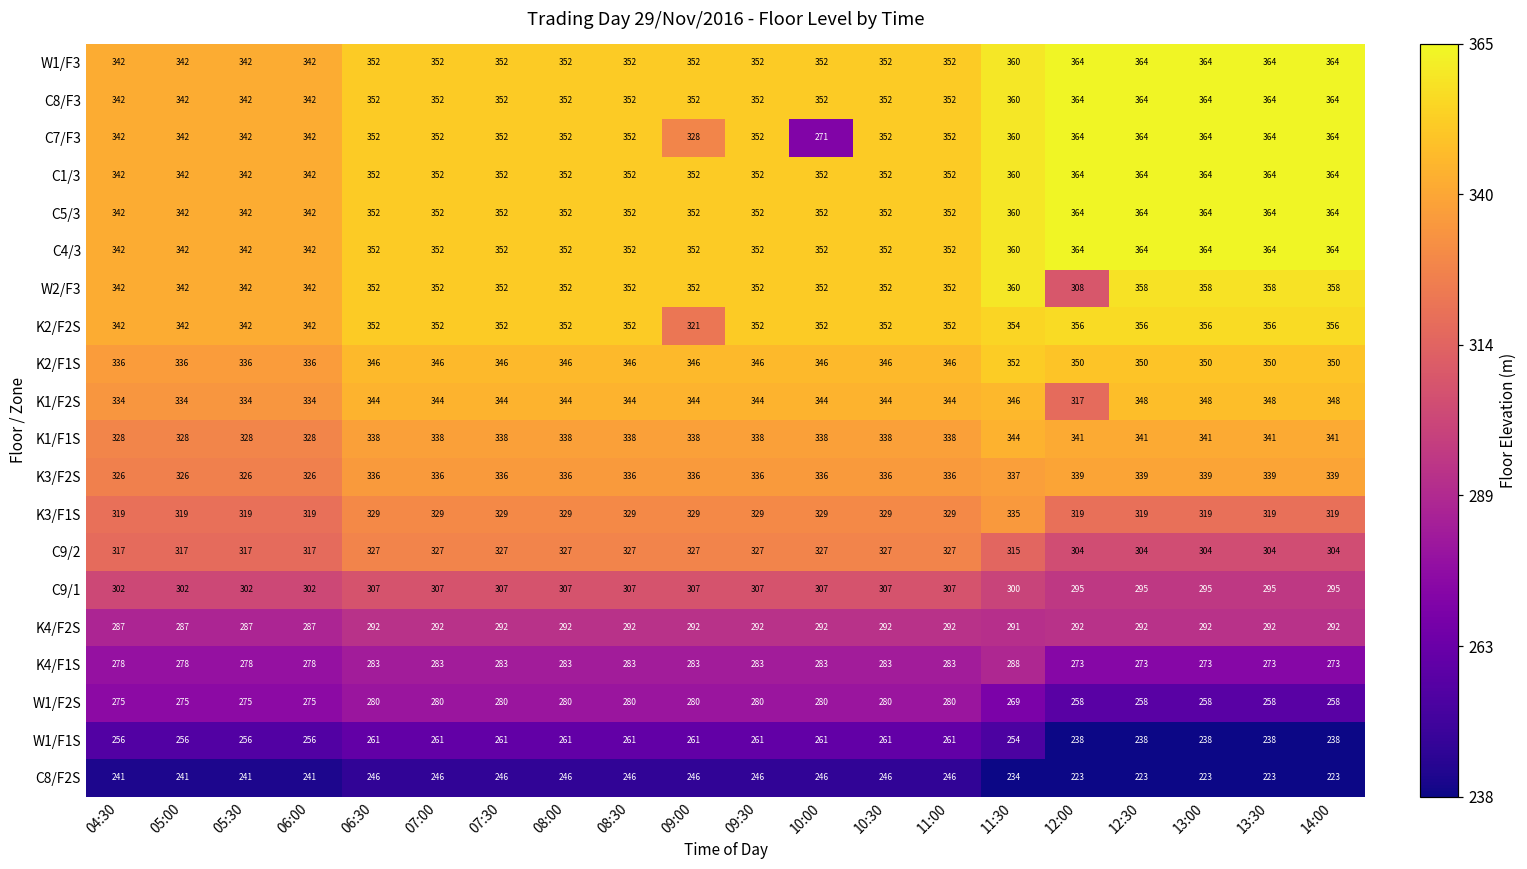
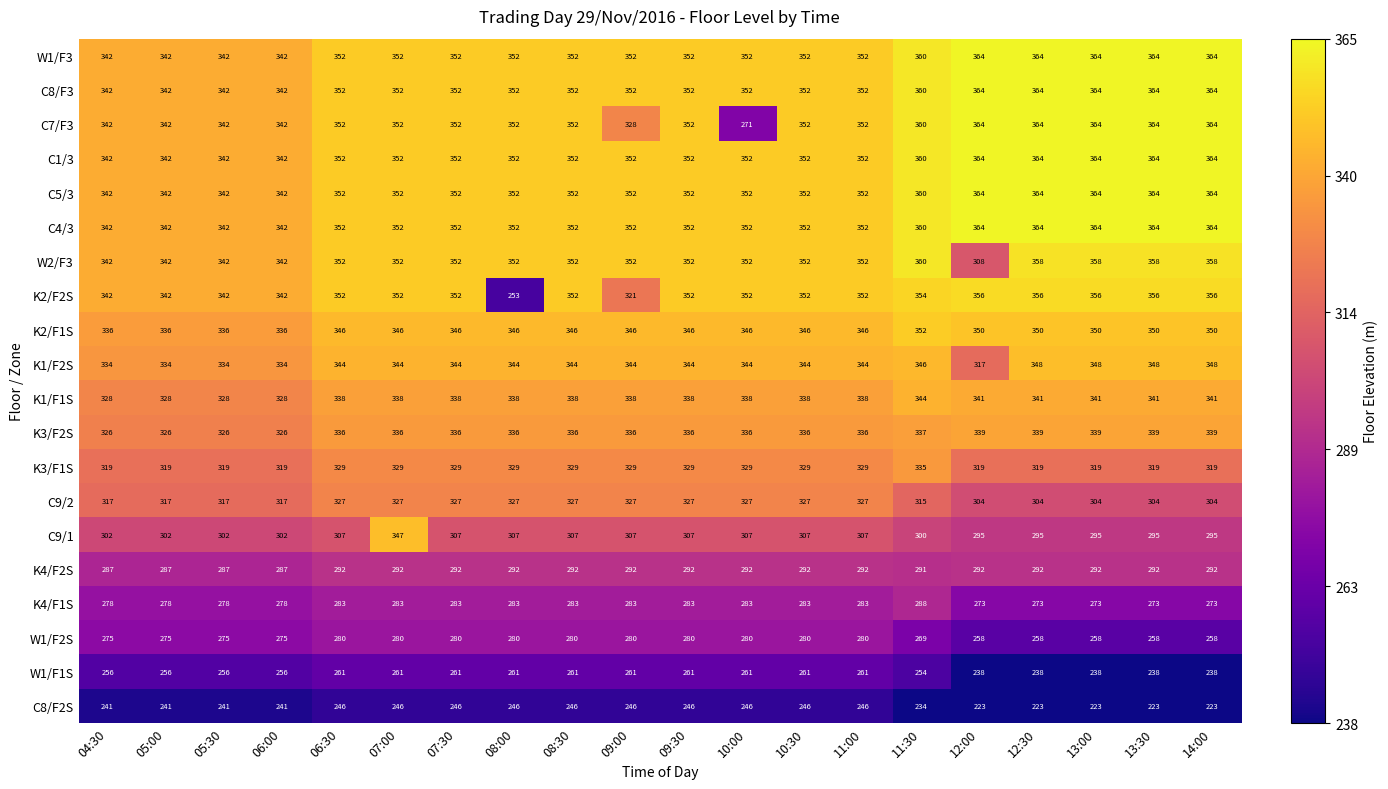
  {
    "K2/F2S": {
      "04:30": 342,
      "05:00": 342,
      "05:30": 342,
      "06:00": 342,
      "06:30": 352,
      "07:00": 352,
      "07:30": 352,
-     "08:00": 352,
+     "08:00": 253,
      "08:30": 352,
      "09:00": 321,
      "09:30": 352,
      "10:00": 352,
      "10:30": 352,
      "11:00": 352,
      "11:30": 354,
      "12:00": 356,
      "12:30": 356,
      "13:00": 356,
      "13:30": 356,
      "14:00": 356
    },
    "C9/1": {
      "04:30": 302,
      "05:00": 302,
      "05:30": 302,
      "06:00": 302,
      "06:30": 307,
-     "07:00": 307,
+     "07:00": 347,
      "07:30": 307,
      "08:00": 307,
      "08:30": 307,
      "09:00": 307,
      "09:30": 307,
      "10:00": 307,
      "10:30": 307,
      "11:00": 307,
      "11:30": 300,
      "12:00": 295,
      "12:30": 295,
      "13:00": 295,
      "13:30": 295,
      "14:00": 295
    }
  }
